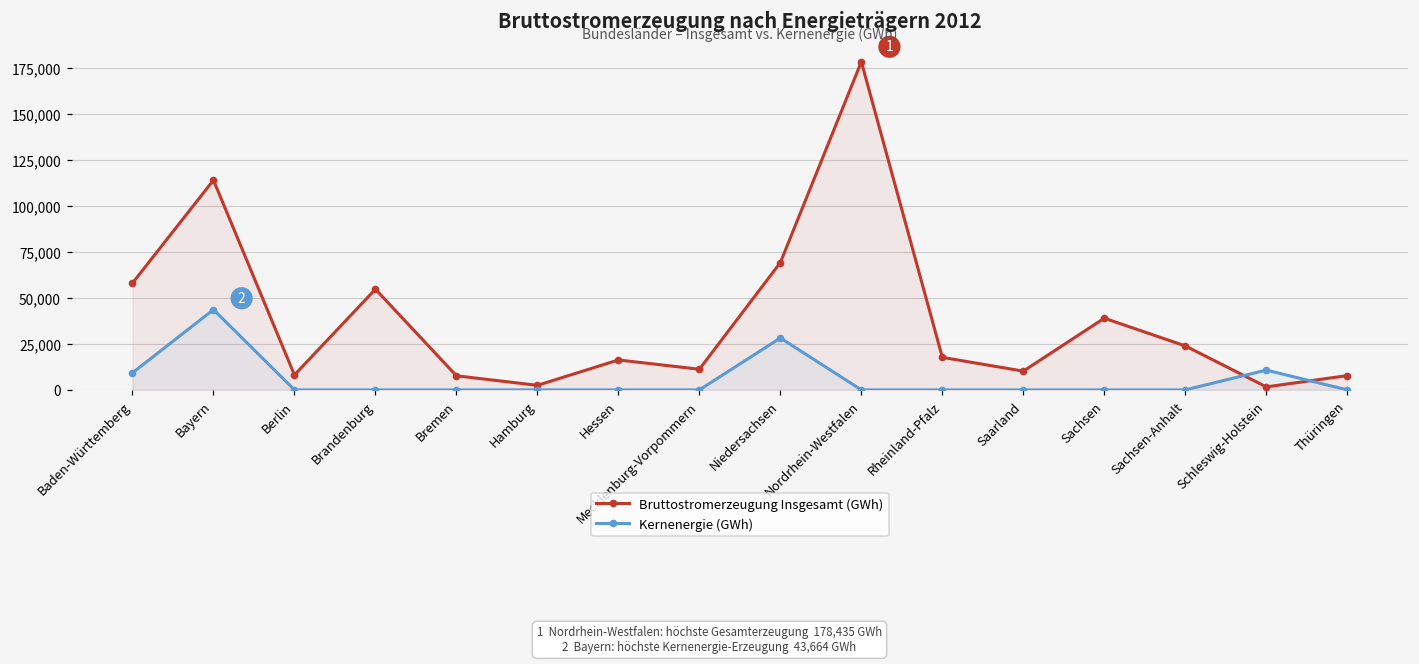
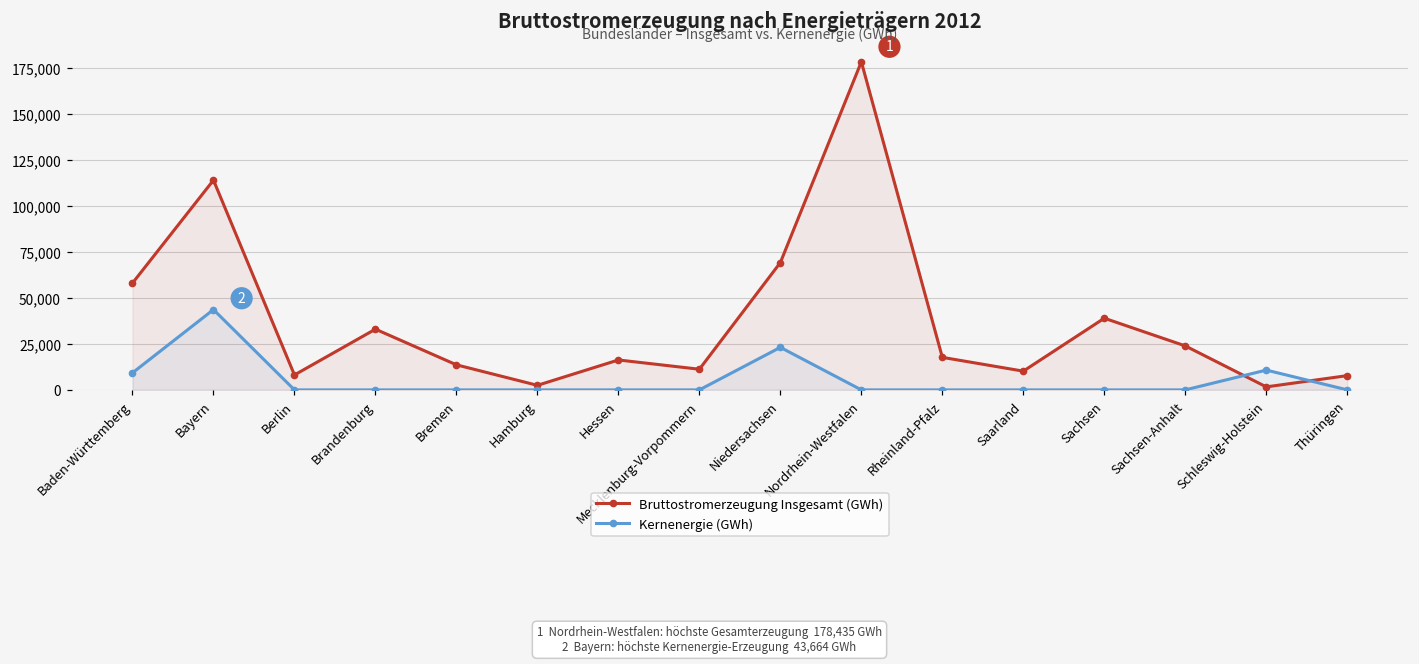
  {
    "Bruttostromerzeugung Insgesamt (GWh)": {
      "Baden-Württemberg": "58,000",
      "Bayern": "114,000",
      "Berlin": "8,000",
-     "Brandenburg": "55,000",
-     "Bremen": "8,000",
+     "Brandenburg": "33,000",
+     "Bremen": "14,000",
      "Hamburg": "2,000",
      "Hessen": "16,000",
      "Mecklenburg-Vorpommern": "11,000",
      "Niedersachsen": "69,000",
      "Rheinland-Pfalz": "18,000",
      "Saarland": "10,000",
      "Sachsen": "39,000",
      "Sachsen-Anhalt": "24,000",
      "Schleswig-Holstein": "2,000",
      "Thüringen": "8,000"
    },
    "Kernenergie (GWh)": {
      "Baden-Württemberg": "9,000",
      "Berlin": "0",
      "Brandenburg": "0",
      "Bremen": "0",
      "Hamburg": "0",
      "Hessen": "0",
      "Mecklenburg-Vorpommern": "0",
-     "Niedersachsen": "28,000",
+     "Niedersachsen": "23,000",
      "Nordrhein-Westfalen": "0",
      "Rheinland-Pfalz": "0",
      "Saarland": "0",
      "Sachsen": "0",
      "Sachsen-Anhalt": "0",
      "Schleswig-Holstein": "11,000",
      "Thüringen": "0"
    }
  }
